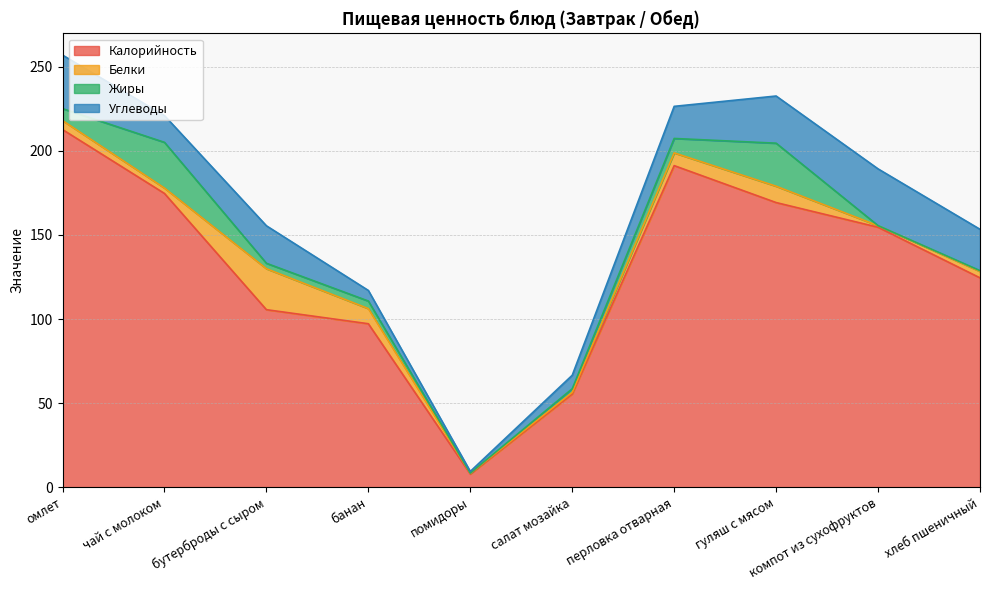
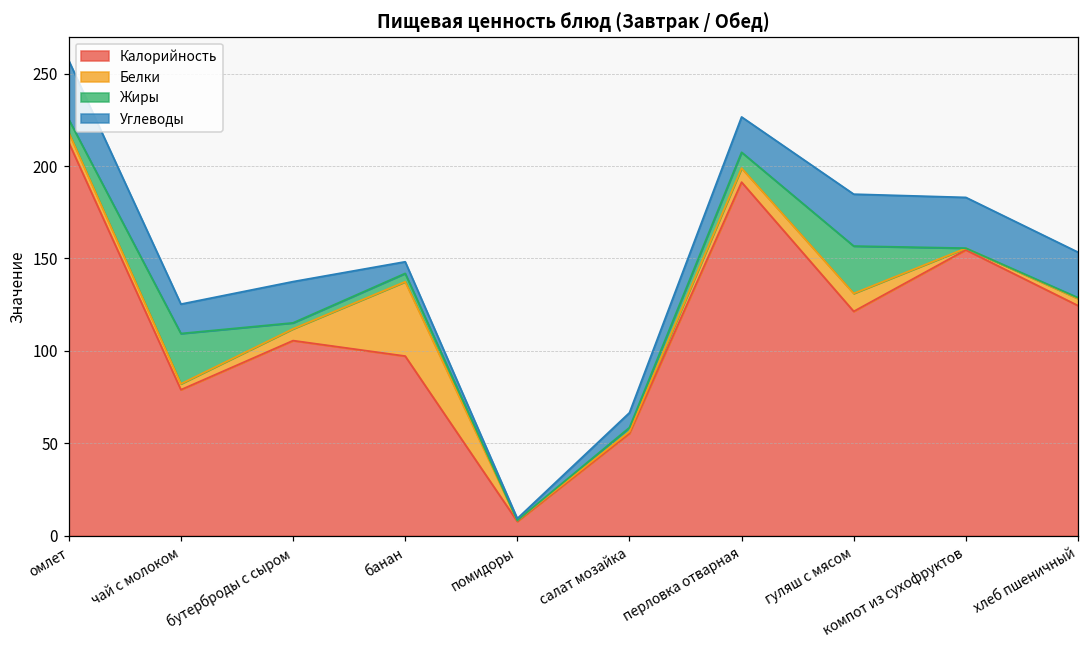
  {
    "Калорийность": {
      "омлет": 213,
-     "чай с молоком": 175,
+     "чай с молоком": 79,
      "бутерброды с сыром": 106,
      "банан": 97,
      "перловка отварная": 191,
-     "гуляш с мясом": 169,
+     "гуляш с мясом": 121,
      "хлеб пшеничный": 125
    },
    "Белки": {
      "омлет": 5,
      "чай с молоком": 3,
-     "бутерброды с сыром": 24,
-     "банан": 9,
+     "бутерброды с сыром": 6,
+     "банан": 40,
      "перловка отварная": 8,
      "гуляш с мясом": 10
    },
    "Жиры": {
      "омлет": 7,
      "чай с молоком": 27,
      "бутерброды с сыром": 3,
      "банан": 5,
      "салат мозайка": 2,
      "перловка отварная": 9,
      "гуляш с мясом": 26
    },
    "Углеводы": {
      "омлет": 32,
      "бутерброды с сыром": 22,
      "банан": 6,
      "салат мозайка": 8,
      "перловка отварная": 19,
      "гуляш с мясом": 28,
-     "компот из сухофруктов": 34,
+     "компот из сухофруктов": 27,
      "хлеб пшеничный": 25
    }
  }
